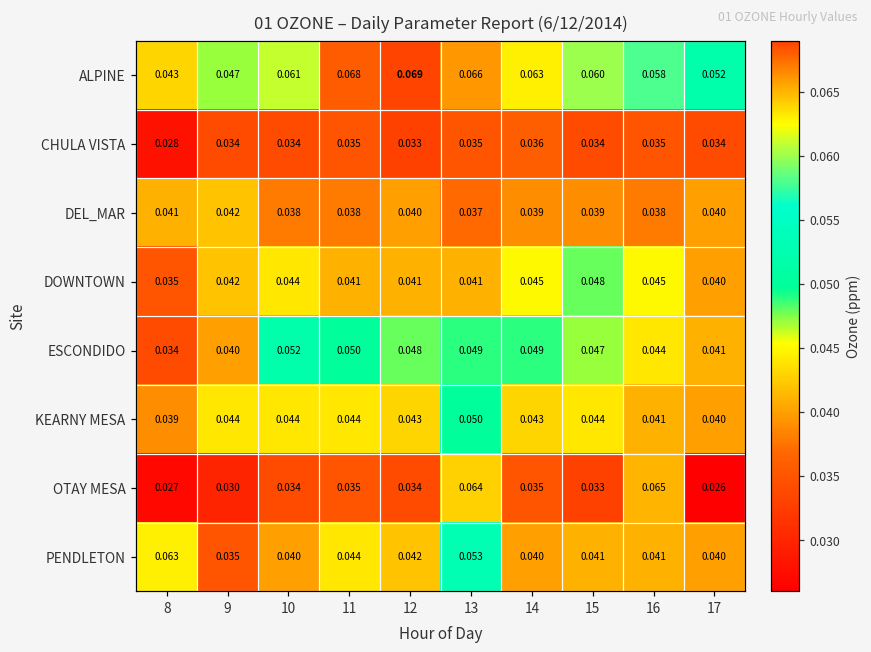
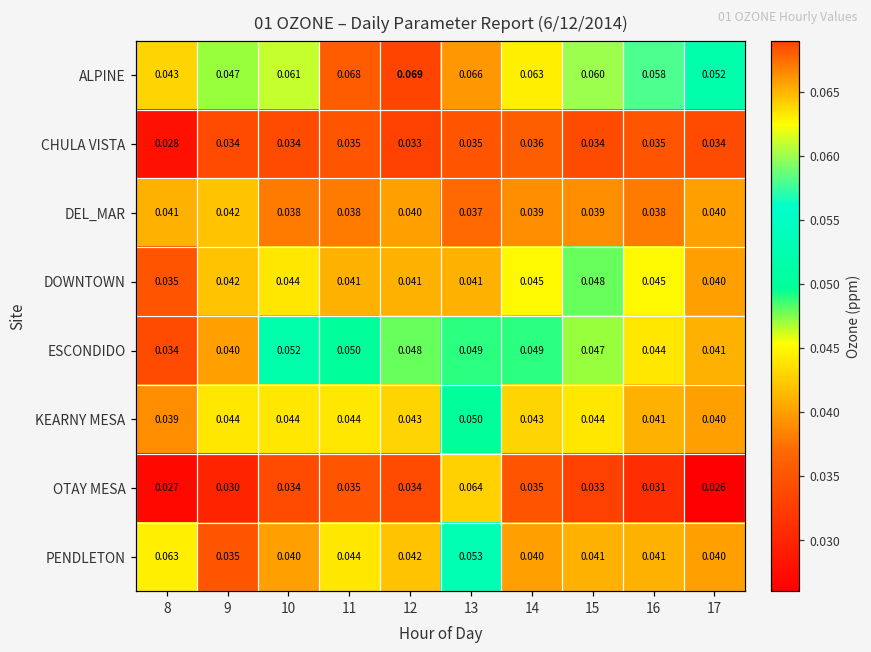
  {
    "ALPINE": {
      "8": 0.043,
      "9": 0.047,
      "10": 0.061,
      "11": 0.068,
      "12": 0.069,
      "13": 0.066,
      "14": 0.063,
      "15": 0.060,
      "16": 0.058,
      "17": 0.052
    },
    "CHULA VISTA": {
      "8": 0.028,
      "9": 0.034,
      "10": 0.034,
      "11": 0.035,
      "12": 0.033,
      "13": 0.035,
      "14": 0.036,
      "15": 0.034,
      "16": 0.035,
      "17": 0.034
    },
    "DEL_MAR": {
      "8": 0.041,
      "9": 0.042,
      "10": 0.038,
      "11": 0.038,
      "12": 0.040,
      "13": 0.037,
      "14": 0.039,
      "15": 0.039,
      "16": 0.038,
      "17": 0.040
    },
    "DOWNTOWN": {
      "8": 0.035,
      "9": 0.042,
      "10": 0.044,
      "11": 0.041,
      "12": 0.041,
      "13": 0.041,
      "14": 0.045,
      "15": 0.048,
      "16": 0.045,
      "17": 0.040
    },
    "ESCONDIDO": {
      "8": 0.034,
      "9": 0.040,
      "10": 0.052,
      "11": 0.050,
      "12": 0.048,
      "13": 0.049,
      "14": 0.049,
      "15": 0.047,
      "16": 0.044,
      "17": 0.041
    },
    "KEARNY MESA": {
      "8": 0.039,
      "9": 0.044,
      "10": 0.044,
      "11": 0.044,
      "12": 0.043,
      "13": 0.050,
      "14": 0.043,
      "15": 0.044,
      "16": 0.041,
      "17": 0.040
    },
    "OTAY MESA": {
      "8": 0.027,
      "9": 0.030,
      "10": 0.034,
      "11": 0.035,
      "12": 0.034,
      "13": 0.064,
      "14": 0.035,
      "15": 0.033,
-     "16": 0.065,
+     "16": 0.031,
      "17": 0.026
    },
    "PENDLETON": {
      "8": 0.063,
      "9": 0.035,
      "10": 0.040,
      "11": 0.044,
      "12": 0.042,
      "13": 0.053,
      "14": 0.040,
      "15": 0.041,
      "16": 0.041,
      "17": 0.040
    }
  }
